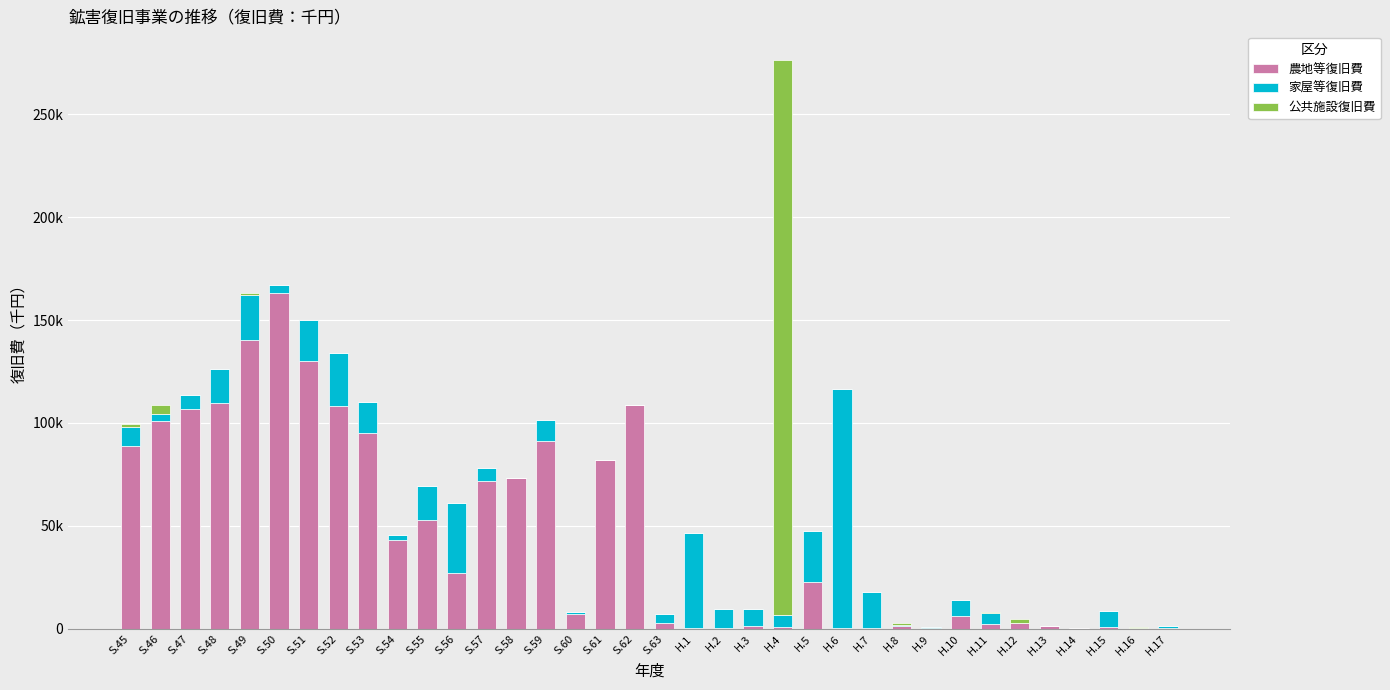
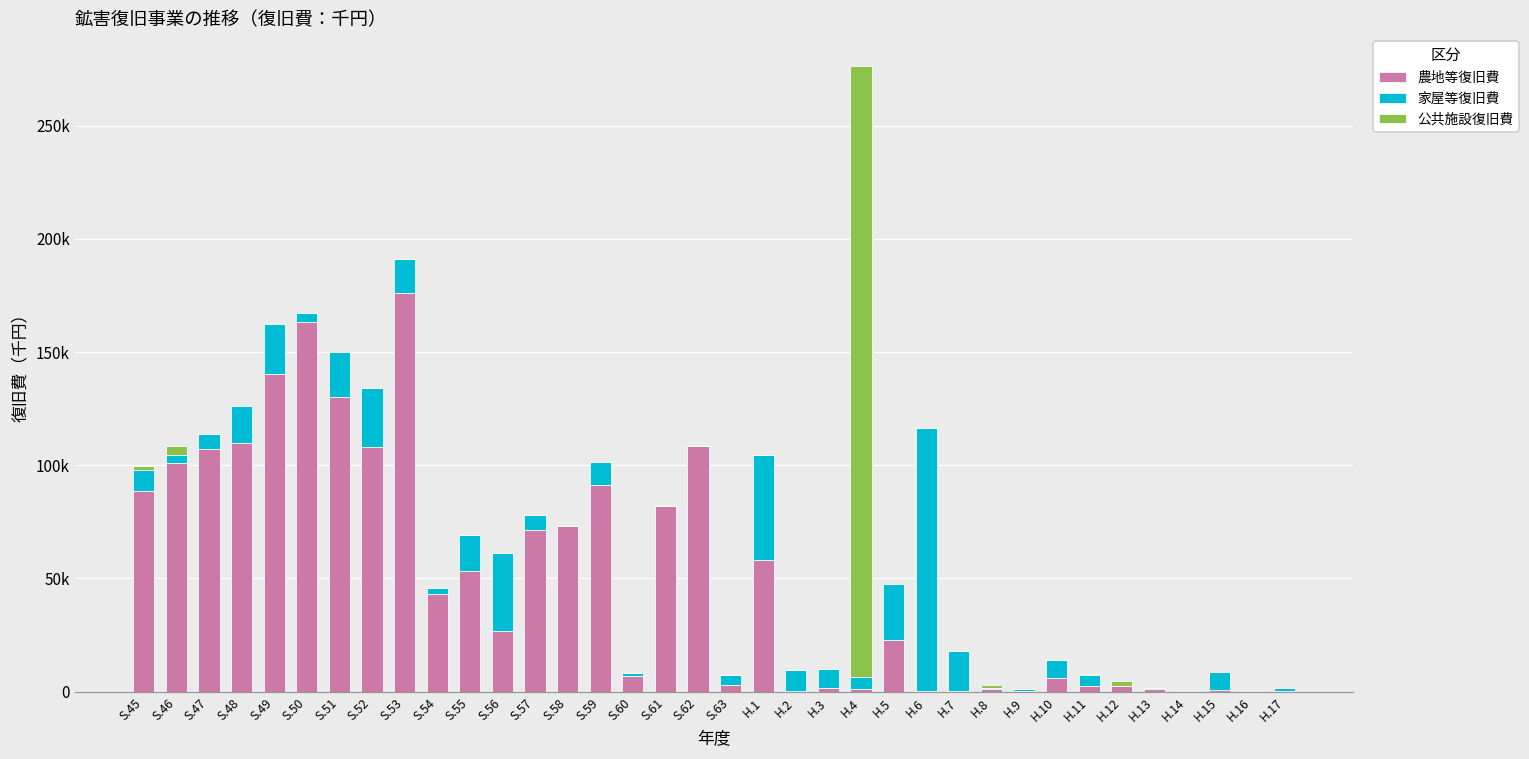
  {
    "農地等復旧費": {
      "S.45": 89000,
      "S.46": 101000,
      "S.47": 107000,
      "S.48": 110000,
      "S.49": 140000,
      "S.50": 163000,
      "S.51": 130000,
      "S.52": 108000,
-     "S.53": 95000,
+     "S.53": 176000,
      "S.54": 43000,
      "S.55": 53000,
      "S.56": 27000,
      "S.57": 72000,
      "S.58": 73000,
      "S.59": 91000,
      "S.60": 7000,
      "S.61": 82000,
      "S.62": 109000,
      "S.63": 3000,
-     "H.1": 0,
+     "H.1": 58000,
      "H.3": 2000,
      "H.5": 23000,
      "H.10": 6000,
      "H.11": 3000,
      "H.12": 3000
    },
    "家屋等復旧費": {
      "S.45": 9000,
      "S.46": 4000,
      "S.47": 7000,
      "S.48": 16000,
      "S.49": 22000,
      "S.50": 4000,
      "S.51": 20000,
      "S.52": 26000,
      "S.53": 15000,
      "S.54": 3000,
      "S.55": 16000,
      "S.56": 34000,
      "S.57": 7000,
      "S.58": 0,
      "S.59": 10000,
      "S.61": 0,
      "S.62": 0,
      "S.63": 4000,
      "H.1": 46000,
      "H.2": 9000,
      "H.3": 8000,
      "H.4": 5000,
      "H.5": 24000,
      "H.6": 116000,
      "H.7": 18000,
      "H.10": 8000,
      "H.11": 5000,
      "H.14": 0,
      "H.15": 8000
    },
    "公共施設復旧費": {
      "S.45": 2000,
      "S.46": 4000,
      "S.47": 0,
      "S.48": 0,
      "S.50": 0,
      "S.51": 0,
      "S.52": 0,
      "S.53": 0,
      "S.54": 0,
      "S.55": 0,
      "S.56": 0,
      "S.57": 0,
      "S.58": 0,
      "S.59": 0,
      "S.60": 0,
      "S.61": 0,
      "S.62": 0,
      "S.63": 0,
      "H.1": 0,
      "H.2": 0,
      "H.3": 0,
      "H.4": 270000,
      "H.5": 0,
      "H.6": 0,
      "H.7": 0,
      "H.8": 1000,
      "H.9": 0,
      "H.10": 0,
      "H.12": 2000,
      "H.13": 0,
      "H.15": 0,
      "H.17": 0
    }
  }
